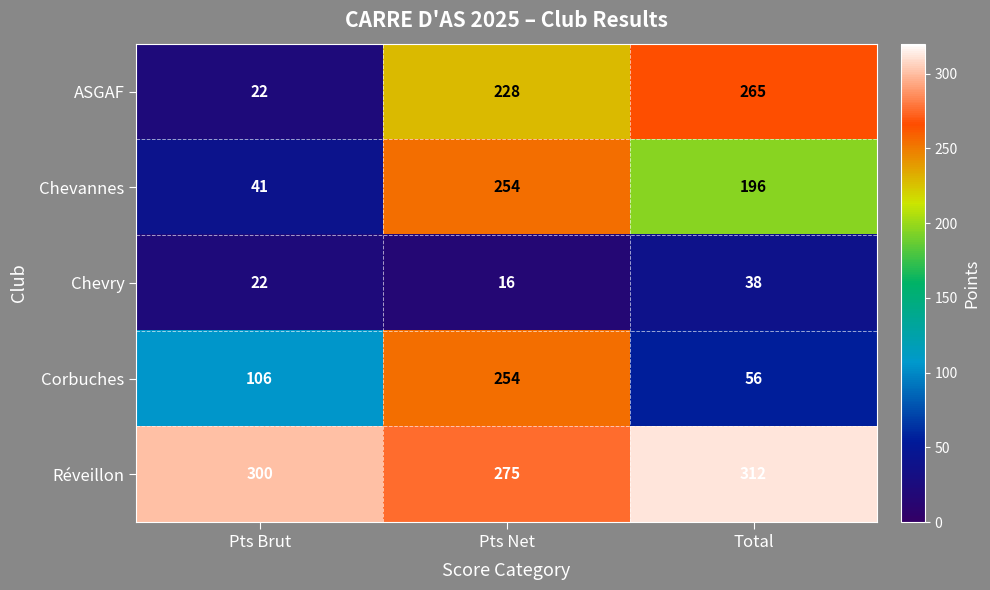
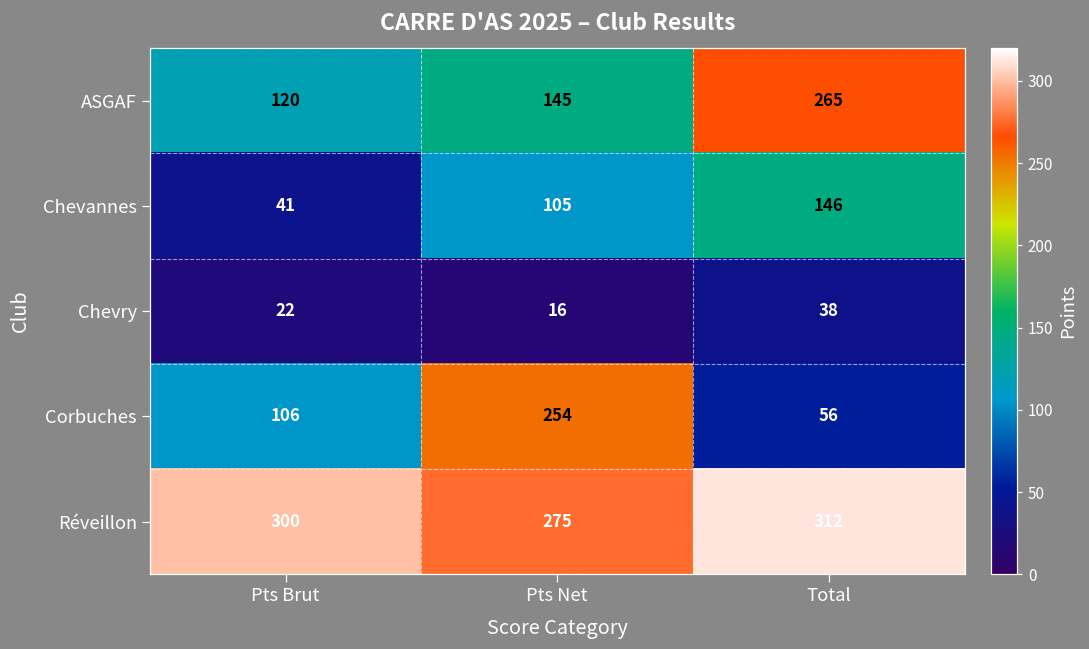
  {
    "ASGAF": {
-     "Pts Brut": 22,
-     "Pts Net": 228,
+     "Pts Brut": 120,
+     "Pts Net": 145,
      "Total": 265
    },
    "Chevannes": {
      "Pts Brut": 41,
-     "Pts Net": 254,
-     "Total": 196
+     "Pts Net": 105,
+     "Total": 146
    },
    "Chevry": {
      "Pts Brut": 22,
      "Pts Net": 16,
      "Total": 38
    },
    "Corbuches": {
      "Pts Brut": 106,
      "Pts Net": 254,
      "Total": 56
    },
    "Réveillon": {
      "Pts Brut": 300,
      "Pts Net": 275
    }
  }
